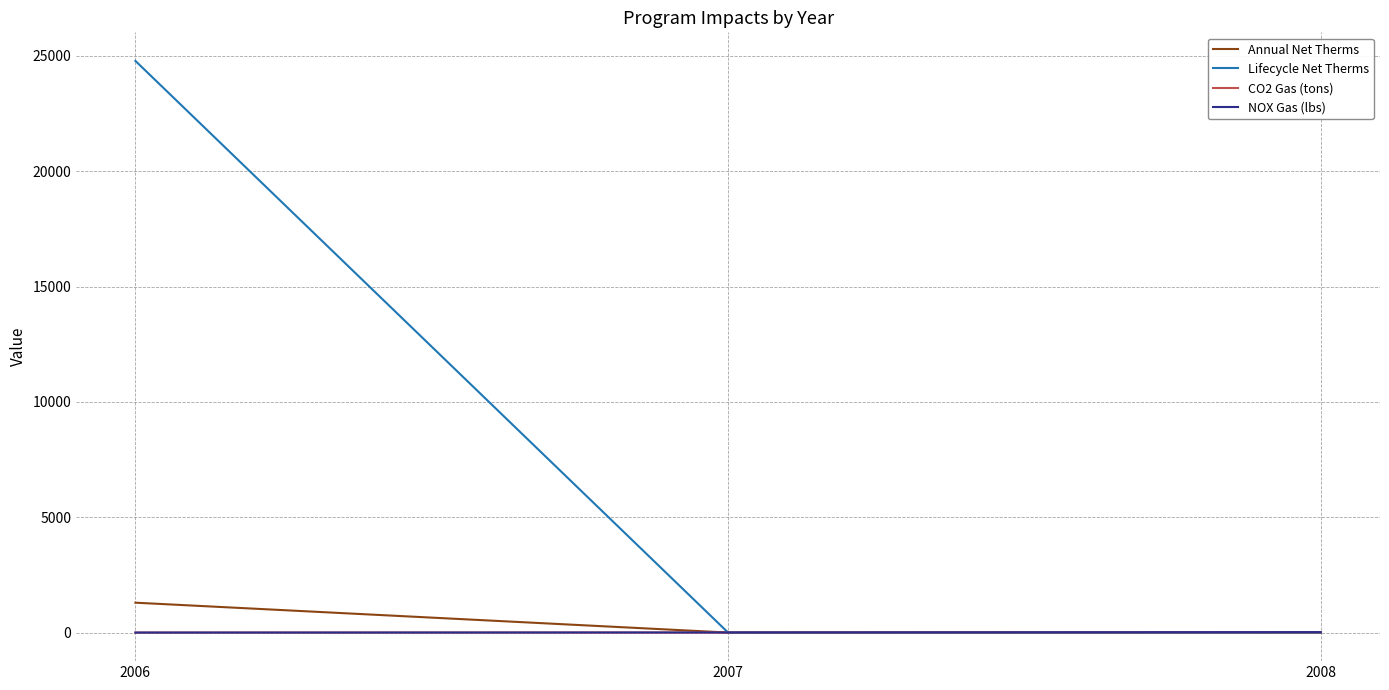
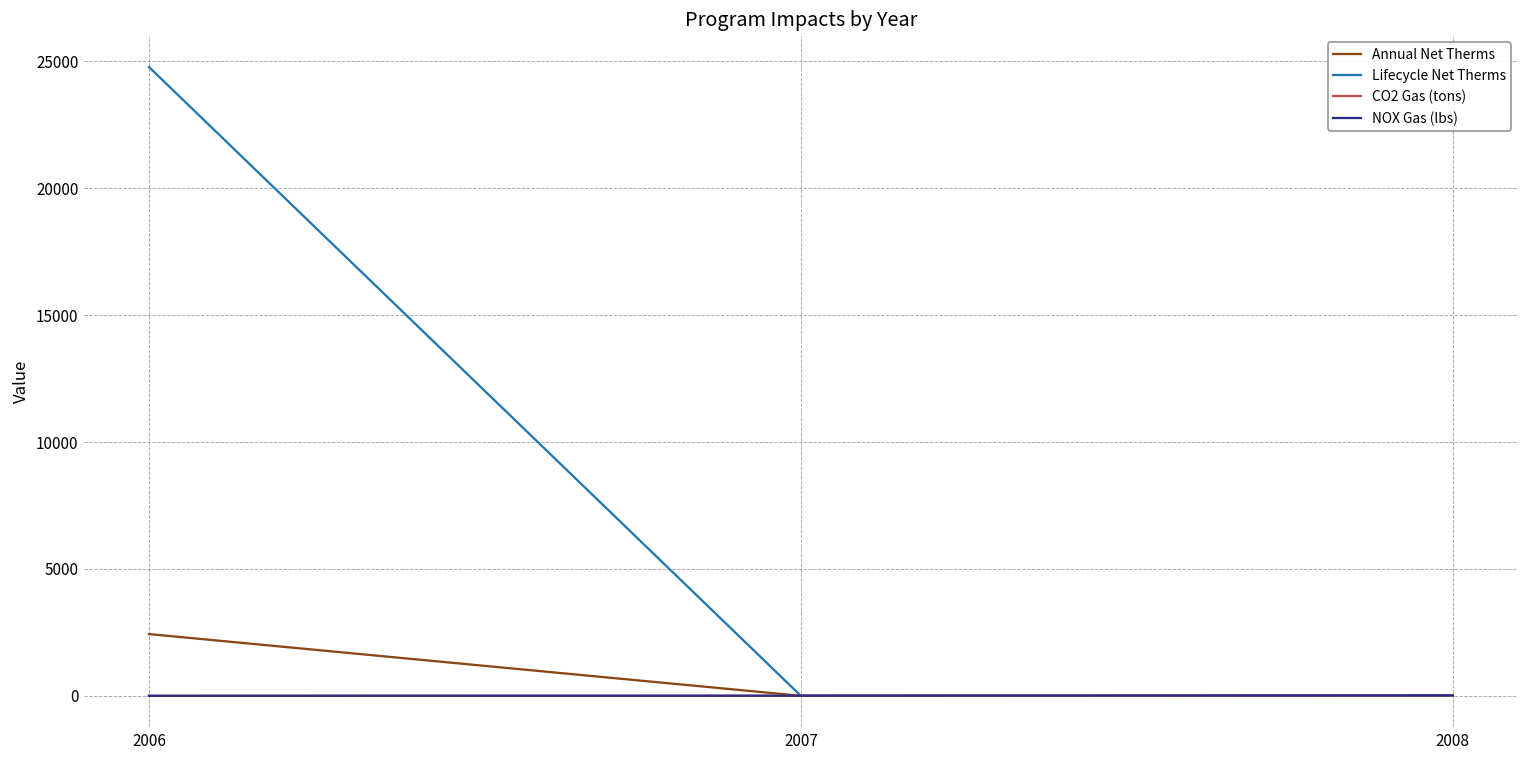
  {
    "Annual Net Therms": {
-     "2006": 1300
+     "2006": 2400
    },
    "Lifecycle Net Therms": {
      "2006": 24800
    },
    "NOX Gas (lbs)": {
      "2006": 0
    }
  }
